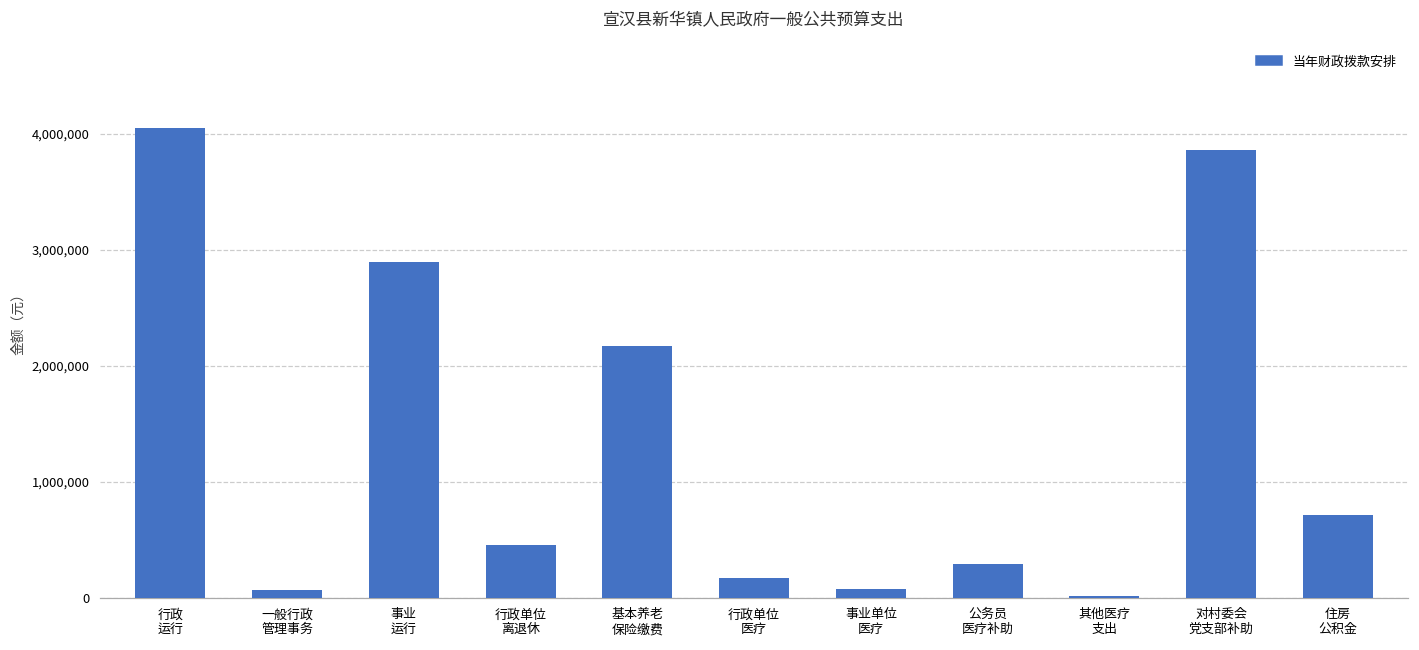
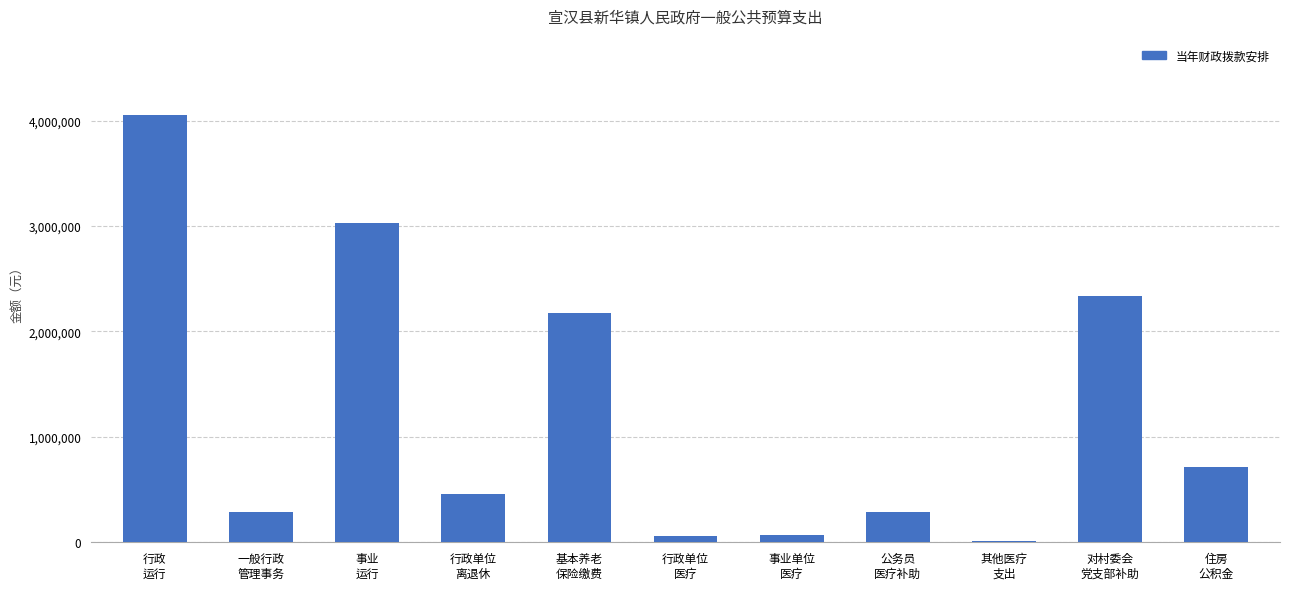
  {
    "行政 运行": "4,050,000",
-   "一般行政 管理事务": "70,000",
-   "事业 运行": "2,890,000",
+   "一般行政 管理事务": "290,000",
+   "事业 运行": "3,030,000",
    "行政单位 离退休": "460,000",
    "基本养老 保险缴费": "2,170,000",
-   "行政单位 医疗": "160,000",
+   "行政单位 医疗": "60,000",
    "事业单位 医疗": "70,000",
    "公务员 医疗补助": "290,000",
-   "对村委会 党支部补助": "3,860,000",
+   "对村委会 党支部补助": "2,340,000",
    "住房 公积金": "710,000"
  }
